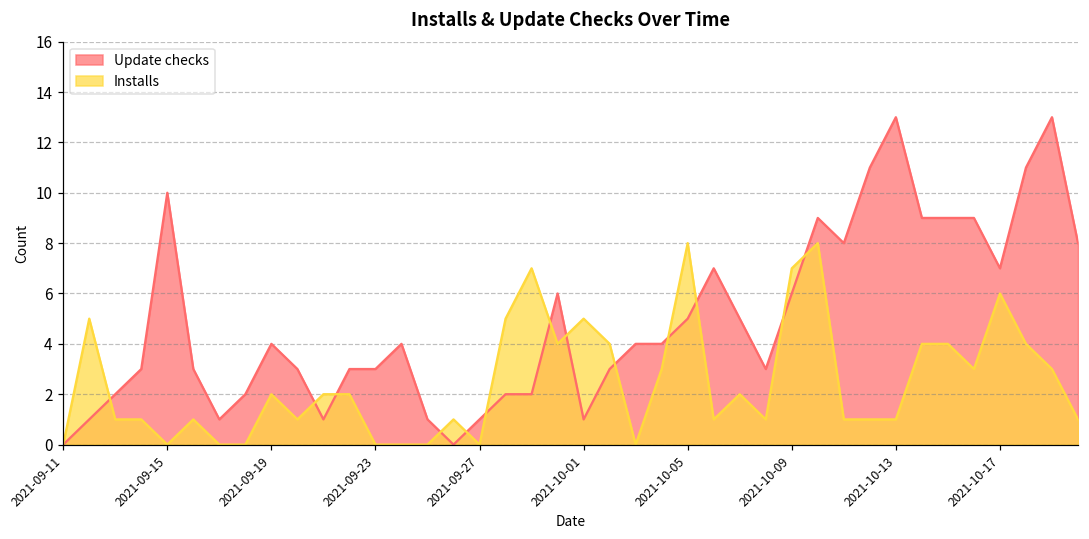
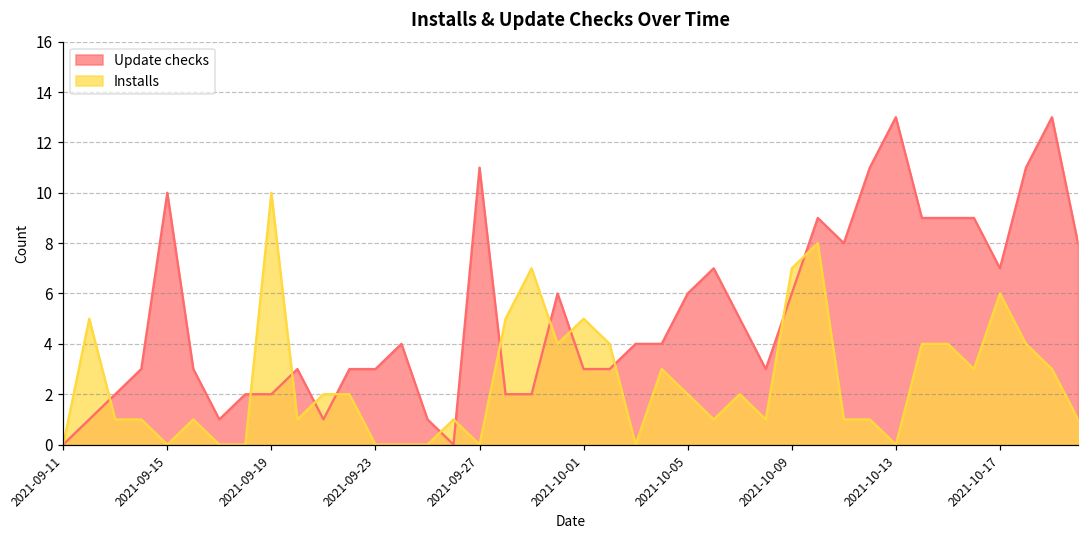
  {
    "Update checks": {
      "2021-09-15": 10,
-     "2021-09-19": 4,
+     "2021-09-19": 2,
      "2021-09-23": 3,
-     "2021-09-27": 1,
-     "2021-10-01": 1,
-     "2021-10-05": 5,
+     "2021-09-27": 11,
+     "2021-10-01": 3,
+     "2021-10-05": 6,
      "2021-10-09": 6,
      "2021-10-13": 13,
      "2021-10-17": 7
    },
    "Installs": {
      "2021-09-15": 0,
-     "2021-09-19": 2,
+     "2021-09-19": 10,
      "2021-09-23": 0,
      "2021-09-27": 0,
      "2021-10-01": 5,
-     "2021-10-05": 8,
+     "2021-10-05": 2,
      "2021-10-09": 7,
-     "2021-10-13": 1,
+     "2021-10-13": 0,
      "2021-10-17": 6
    }
  }
